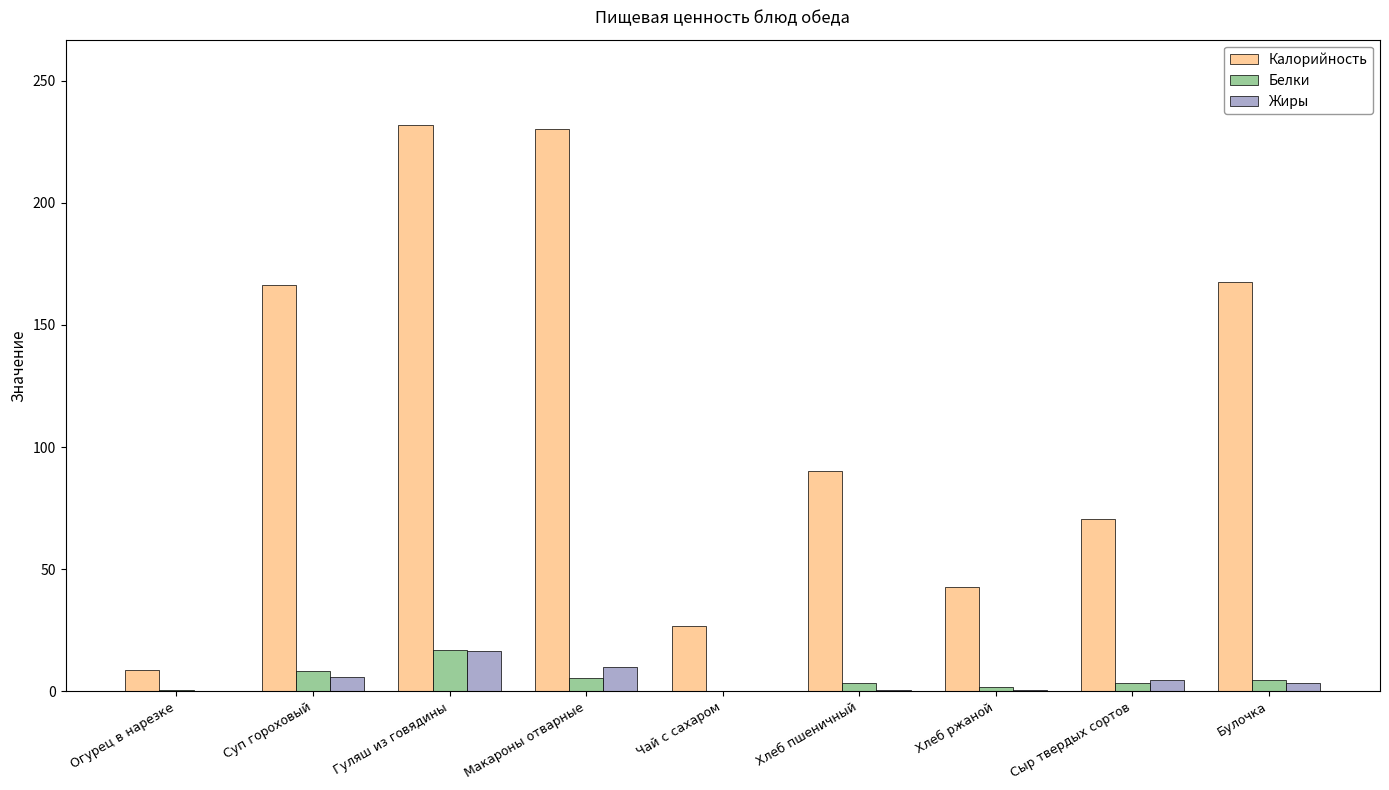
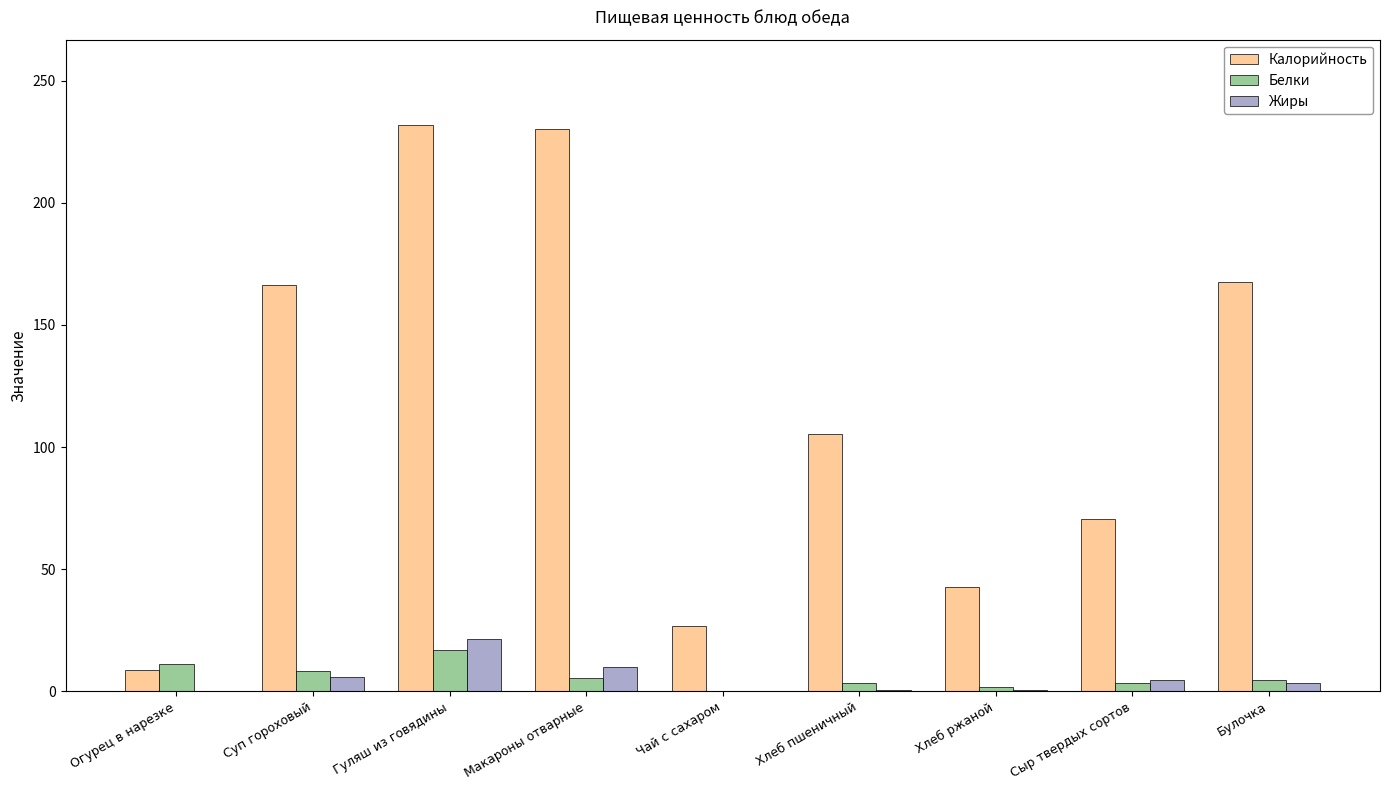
  {
    "Калорийность": {
      "Огурец в нарезке": 9,
      "Суп гороховый": 166,
      "Гуляш из говядины": 232,
      "Макароны отварные": 230,
      "Чай с сахаром": 27,
-     "Хлеб пшеничный": 90,
+     "Хлеб пшеничный": 106,
      "Хлеб ржаной": 43,
      "Сыр твердых сортов": 71,
      "Булочка": 167
    },
    "Белки": {
-     "Огурец в нарезке": 1,
+     "Огурец в нарезке": 11,
      "Суп гороховый": 8,
      "Гуляш из говядины": 17,
      "Макароны отварные": 5,
      "Хлеб пшеничный": 3,
      "Хлеб ржаной": 2,
      "Сыр твердых сортов": 4,
      "Булочка": 5
    },
    "Жиры": {
      "Суп гороховый": 6,
-     "Гуляш из говядины": 16,
+     "Гуляш из говядины": 22,
      "Макароны отварные": 10,
      "Чай с сахаром": 0,
      "Сыр твердых сортов": 4,
      "Булочка": 3
    }
  }
